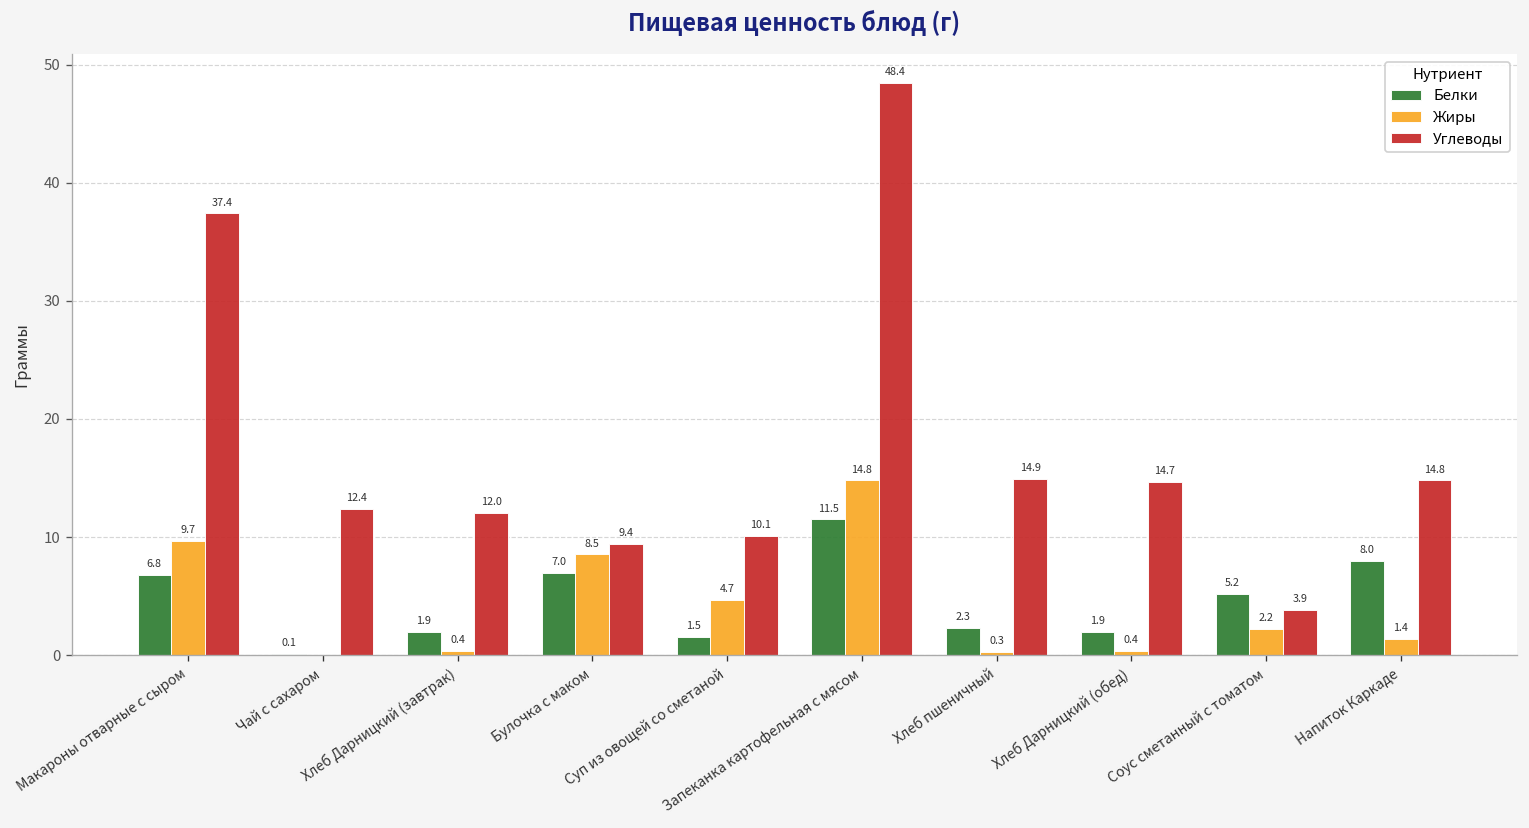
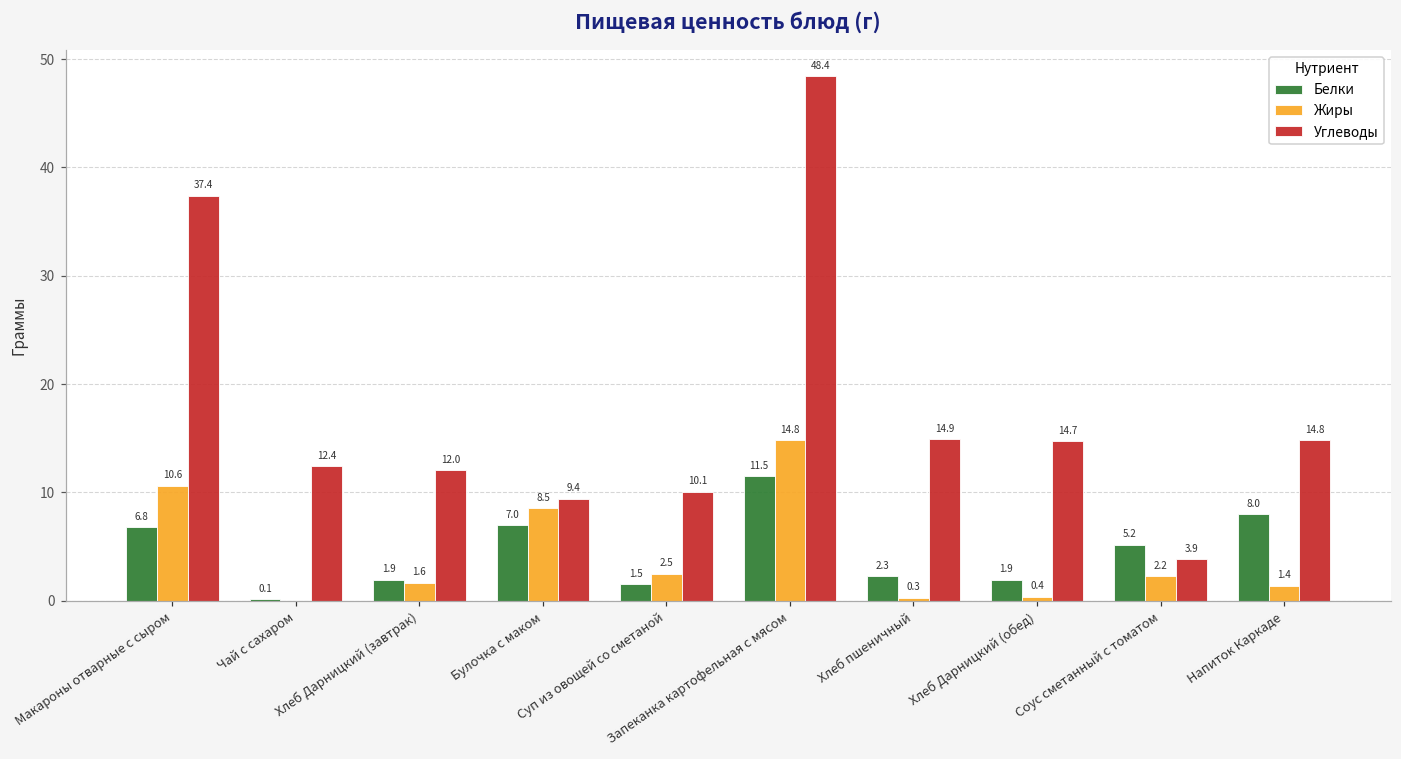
  {
    "Белки": {
      "Макароны отварные с сыром": 6.8,
      "Чай с сахаром": 0.1,
      "Хлеб Дарницкий (завтрак)": 1.9,
      "Булочка с маком": 7.0,
      "Суп из овощей со сметаной": 1.5,
      "Запеканка картофельная с мясом": 11.5,
      "Хлеб пшеничный": 2.3,
      "Хлеб Дарницкий (обед)": 1.9,
      "Соус сметанный с томатом": 5.2,
      "Напиток Каркаде": 8.0
    },
    "Жиры": {
-     "Макароны отварные с сыром": 9.7,
-     "Хлеб Дарницкий (завтрак)": 0.4,
+     "Макароны отварные с сыром": 10.6,
+     "Хлеб Дарницкий (завтрак)": 1.6,
      "Булочка с маком": 8.5,
-     "Суп из овощей со сметаной": 4.7,
+     "Суп из овощей со сметаной": 2.5,
      "Запеканка картофельная с мясом": 14.8,
      "Хлеб пшеничный": 0.3,
      "Хлеб Дарницкий (обед)": 0.4,
      "Соус сметанный с томатом": 2.2,
      "Напиток Каркаде": 1.4
    },
    "Углеводы": {
      "Макароны отварные с сыром": 37.4,
      "Чай с сахаром": 12.4,
      "Хлеб Дарницкий (завтрак)": 12.0,
      "Булочка с маком": 9.4,
      "Суп из овощей со сметаной": 10.1,
      "Запеканка картофельная с мясом": 48.4,
      "Хлеб пшеничный": 14.9,
      "Хлеб Дарницкий (обед)": 14.7,
      "Соус сметанный с томатом": 3.9,
      "Напиток Каркаде": 14.8
    }
  }
